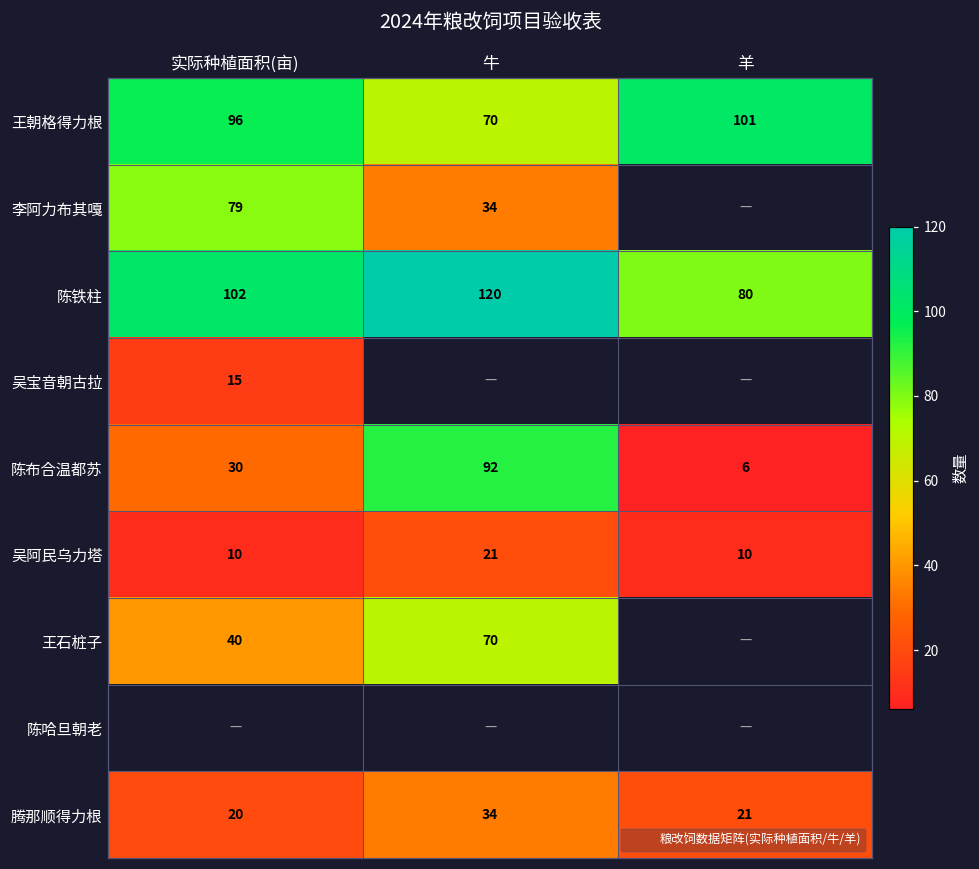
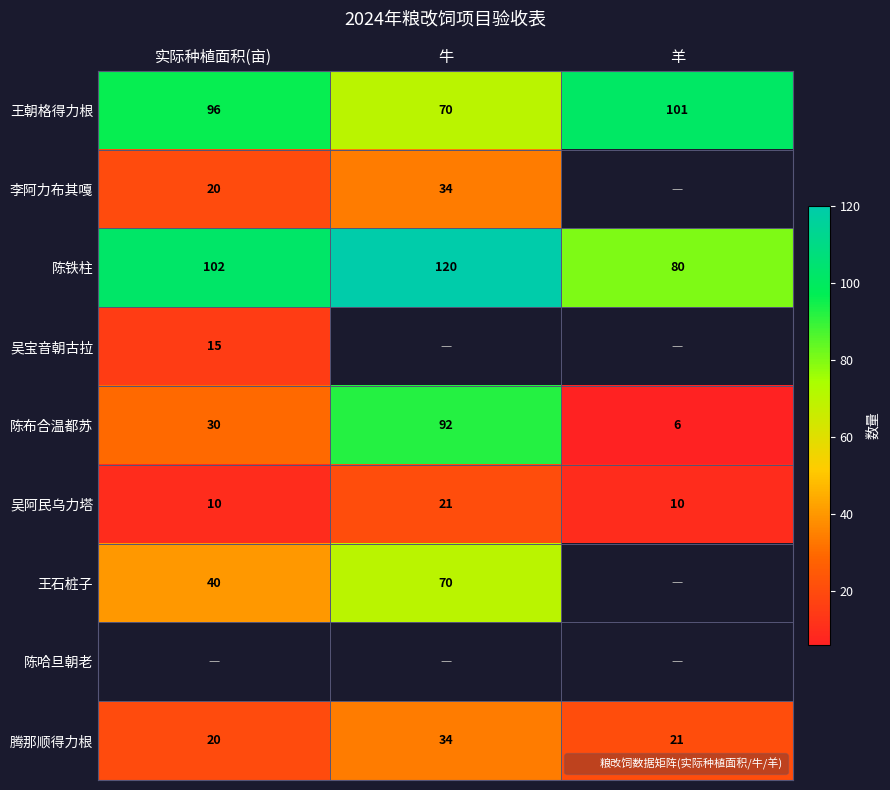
  {
    "王朝格得力根": {
      "实际种植面积(亩)": 96,
      "牛": 70,
      "羊": 101
    },
    "李阿力布其嘎": {
-     "实际种植面积(亩)": 79,
+     "实际种植面积(亩)": 20,
      "牛": 34
    },
    "陈铁柱": {
      "实际种植面积(亩)": 102,
      "牛": 120,
      "羊": 80
    },
    "吴宝音朝古拉": {
      "实际种植面积(亩)": 15
    },
    "陈布合温都苏": {
      "实际种植面积(亩)": 30,
      "牛": 92,
      "羊": 6
    },
    "吴阿民乌力塔": {
      "实际种植面积(亩)": 10,
      "牛": 21,
      "羊": 10
    },
    "王石桩子": {
      "实际种植面积(亩)": 40,
      "牛": 70
    },
    "腾那顺得力根": {
      "实际种植面积(亩)": 20,
      "牛": 34,
      "羊": 21
    }
  }
